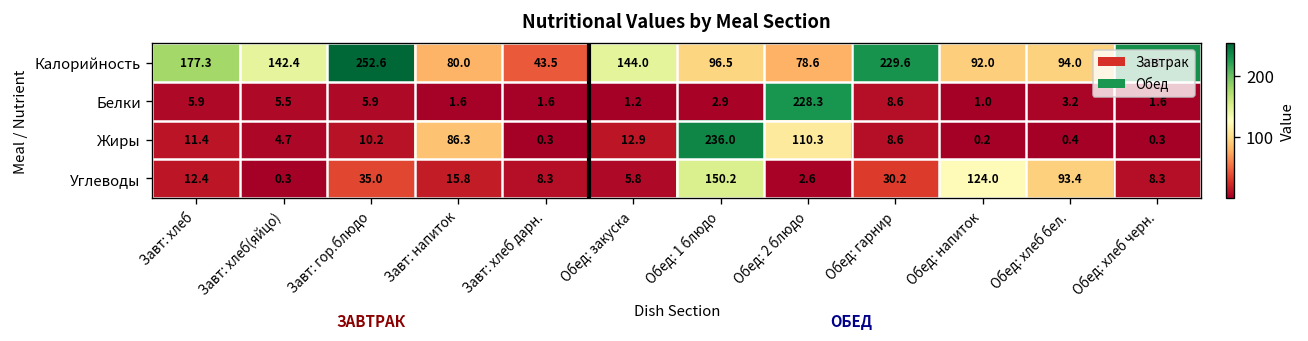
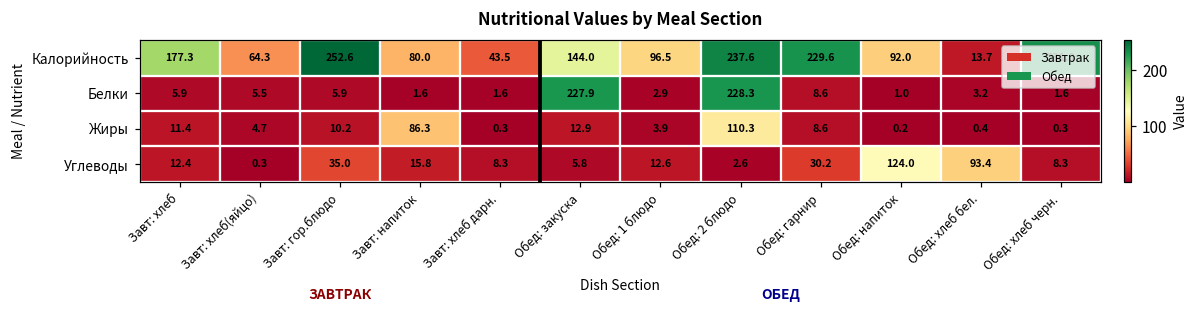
  {
    "Калорийность": {
      "Завт: хлеб": 177.3,
-     "Завт: хлеб(яйцо)": 142.4,
+     "Завт: хлеб(яйцо)": 64.3,
      "Завт: гор.блюдо": 252.6,
      "Завт: напиток": 80.0,
      "Завт: хлеб дарн.": 43.5,
      "Обед: закуска": 144.0,
      "Обед: 1 блюдо": 96.5,
-     "Обед: 2 блюдо": 78.6,
+     "Обед: 2 блюдо": 237.6,
      "Обед: гарнир": 229.6,
      "Обед: напиток": 92.0,
-     "Обед: хлеб бел.": 94.0
+     "Обед: хлеб бел.": 13.7
    },
    "Белки": {
      "Завт: хлеб": 5.9,
      "Завт: хлеб(яйцо)": 5.5,
      "Завт: гор.блюдо": 5.9,
      "Завт: напиток": 1.6,
      "Завт: хлеб дарн.": 1.6,
-     "Обед: закуска": 1.2,
+     "Обед: закуска": 227.9,
      "Обед: 1 блюдо": 2.9,
      "Обед: 2 блюдо": 228.3,
      "Обед: гарнир": 8.6,
      "Обед: напиток": 1.0,
      "Обед: хлеб бел.": 3.2,
      "Обед: хлеб черн.": 1.6
    },
    "Жиры": {
      "Завт: хлеб": 11.4,
      "Завт: хлеб(яйцо)": 4.7,
      "Завт: гор.блюдо": 10.2,
      "Завт: напиток": 86.3,
      "Завт: хлеб дарн.": 0.3,
      "Обед: закуска": 12.9,
-     "Обед: 1 блюдо": 236.0,
+     "Обед: 1 блюдо": 3.9,
      "Обед: 2 блюдо": 110.3,
      "Обед: гарнир": 8.6,
      "Обед: напиток": 0.2,
      "Обед: хлеб бел.": 0.4,
      "Обед: хлеб черн.": 0.3
    },
    "Углеводы": {
      "Завт: хлеб": 12.4,
      "Завт: хлеб(яйцо)": 0.3,
      "Завт: гор.блюдо": 35.0,
      "Завт: напиток": 15.8,
      "Завт: хлеб дарн.": 8.3,
      "Обед: закуска": 5.8,
-     "Обед: 1 блюдо": 150.2,
+     "Обед: 1 блюдо": 12.6,
      "Обед: 2 блюдо": 2.6,
      "Обед: гарнир": 30.2,
      "Обед: напиток": 124.0,
      "Обед: хлеб бел.": 93.4,
      "Обед: хлеб черн.": 8.3
    }
  }
